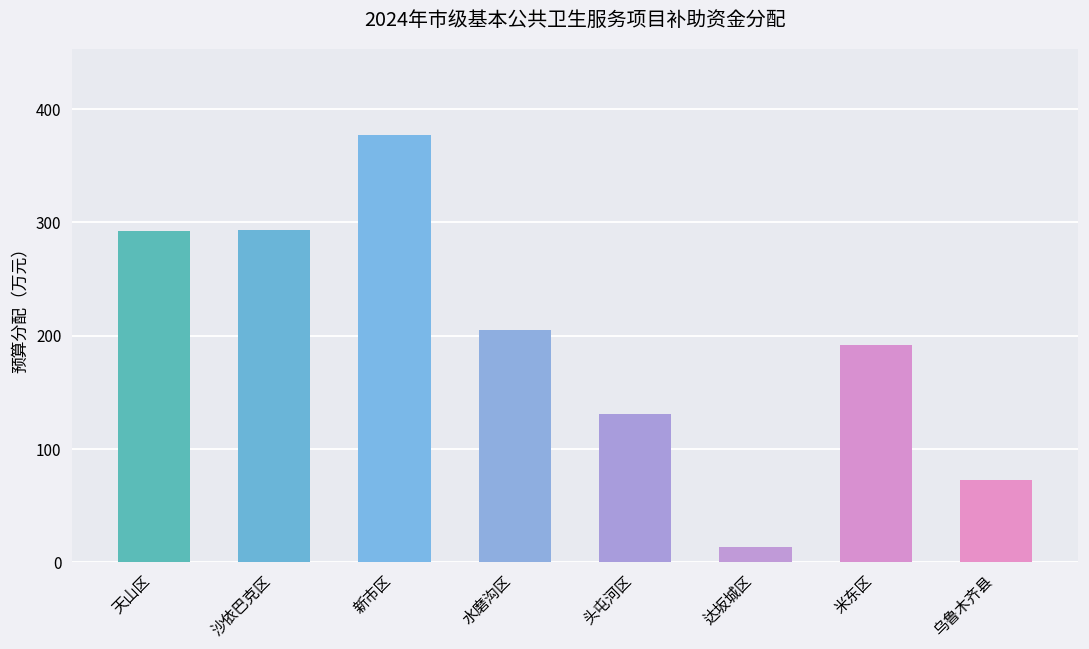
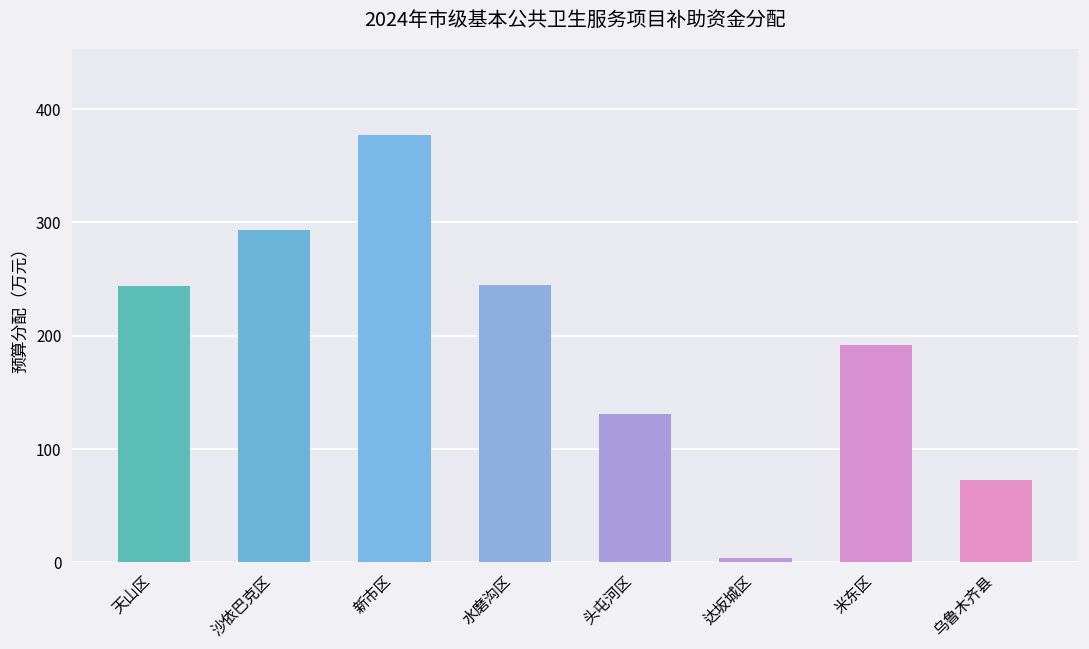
  {
-   "天山区": 292,
+   "天山区": 244,
    "沙依巴克区": 293,
    "新市区": 377,
-   "水磨沟区": 205,
+   "水磨沟区": 244,
    "头屯河区": 131,
-   "达坂城区": 13,
+   "达坂城区": 4,
    "米东区": 192,
    "乌鲁木齐县": 72
  }
